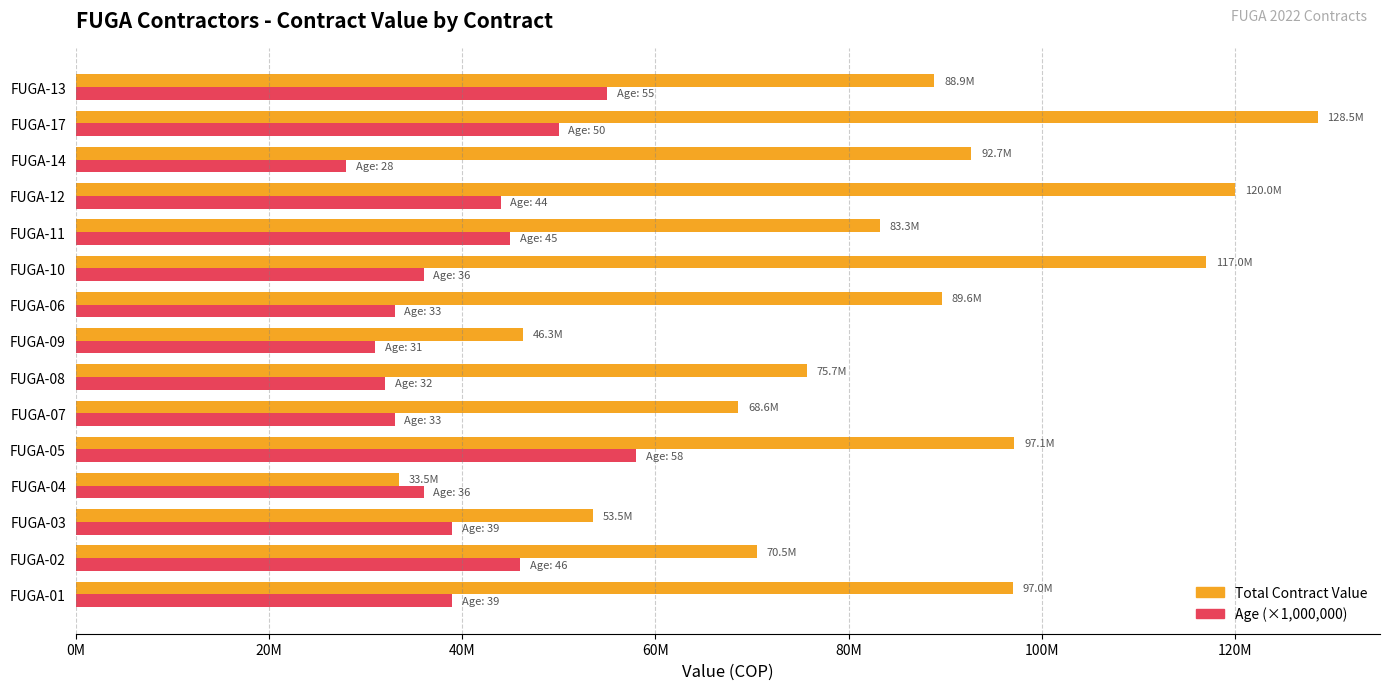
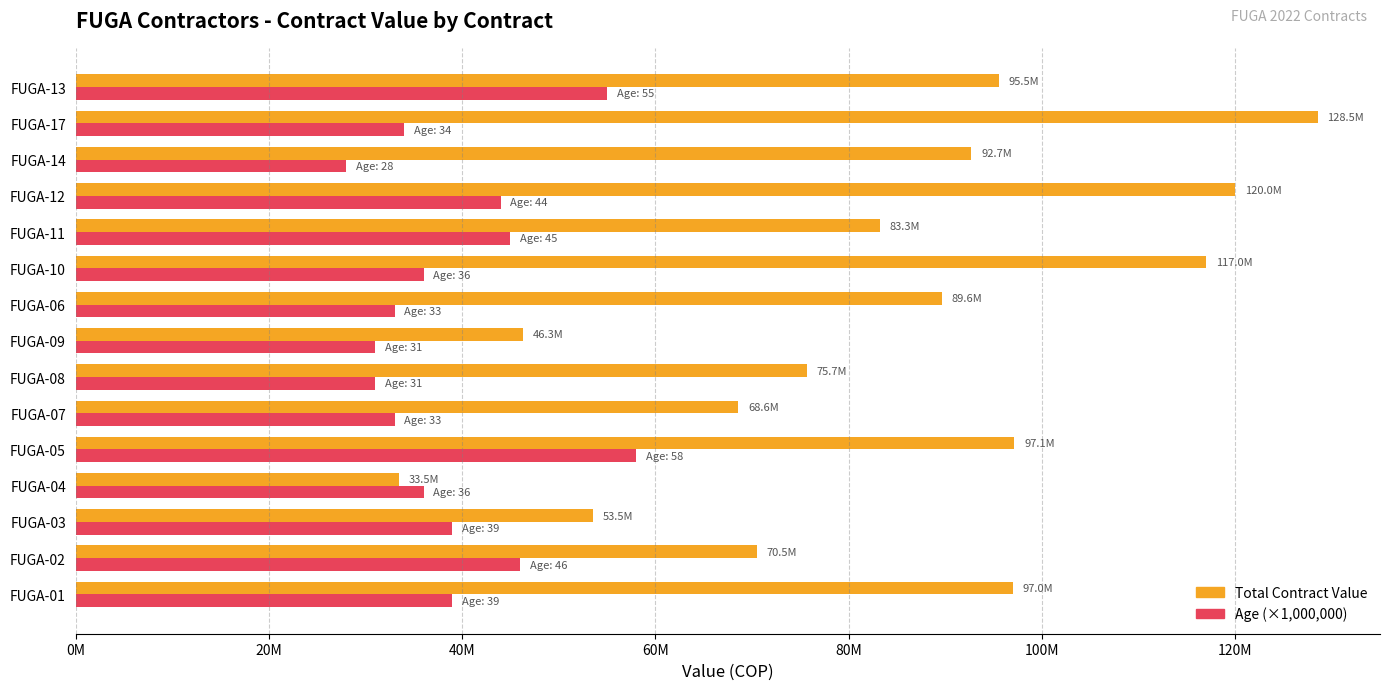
  {
    "Total Contract Value": {
-     "FUGA-13": "88.9M",
+     "FUGA-13": "95.5M",
      "FUGA-17": "128.5M",
      "FUGA-14": "92.7M",
      "FUGA-12": "120.0M",
      "FUGA-11": "83.3M",
      "FUGA-10": "117.0M",
      "FUGA-06": "89.6M",
      "FUGA-09": "46.3M",
      "FUGA-08": "75.7M",
      "FUGA-07": "68.6M",
      "FUGA-05": "97.1M",
      "FUGA-04": "33.5M",
      "FUGA-03": "53.5M",
      "FUGA-02": "70.5M",
      "FUGA-01": "97.0M"
    },
    "Age (×1,000,000)": {
-     "FUGA-17": "50",
-     "FUGA-08": "32"
+     "FUGA-17": "34",
+     "FUGA-08": "31"
    }
  }
